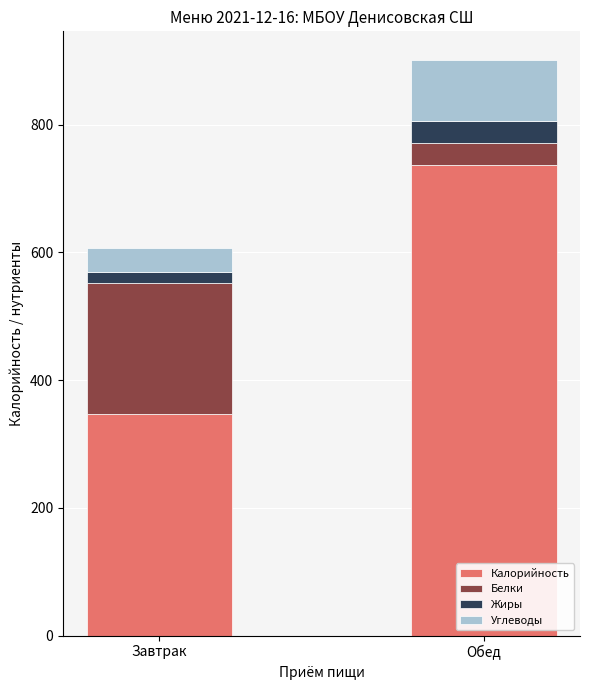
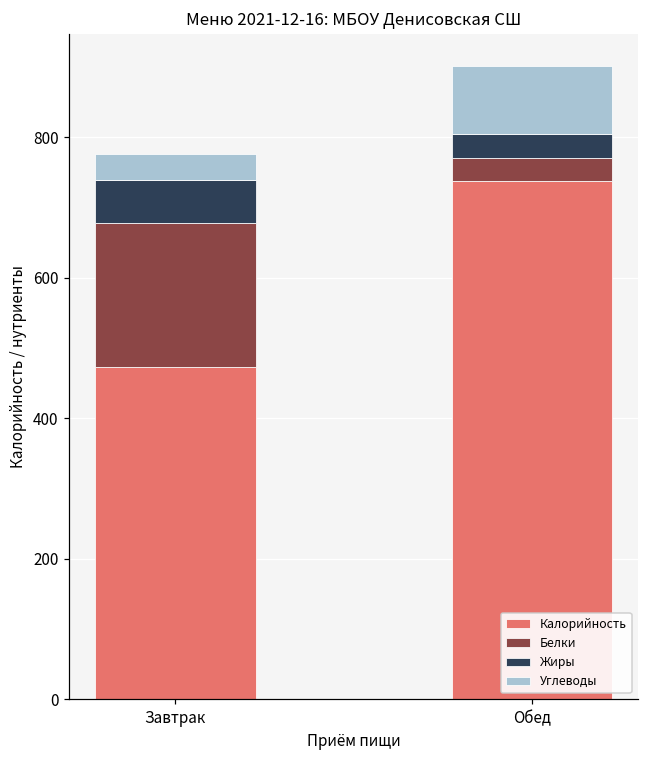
  {
    "Калорийность": {
-     "Завтрак": 350,
+     "Завтрак": 470,
      "Обед": 740
    },
    "Белки": {
      "Завтрак": 200,
      "Обед": 30
    },
    "Жиры": {
-     "Завтрак": 20,
+     "Завтрак": 60,
      "Обед": 30
    },
    "Углеводы": {
      "Завтрак": 40,
      "Обед": 100
    }
  }
